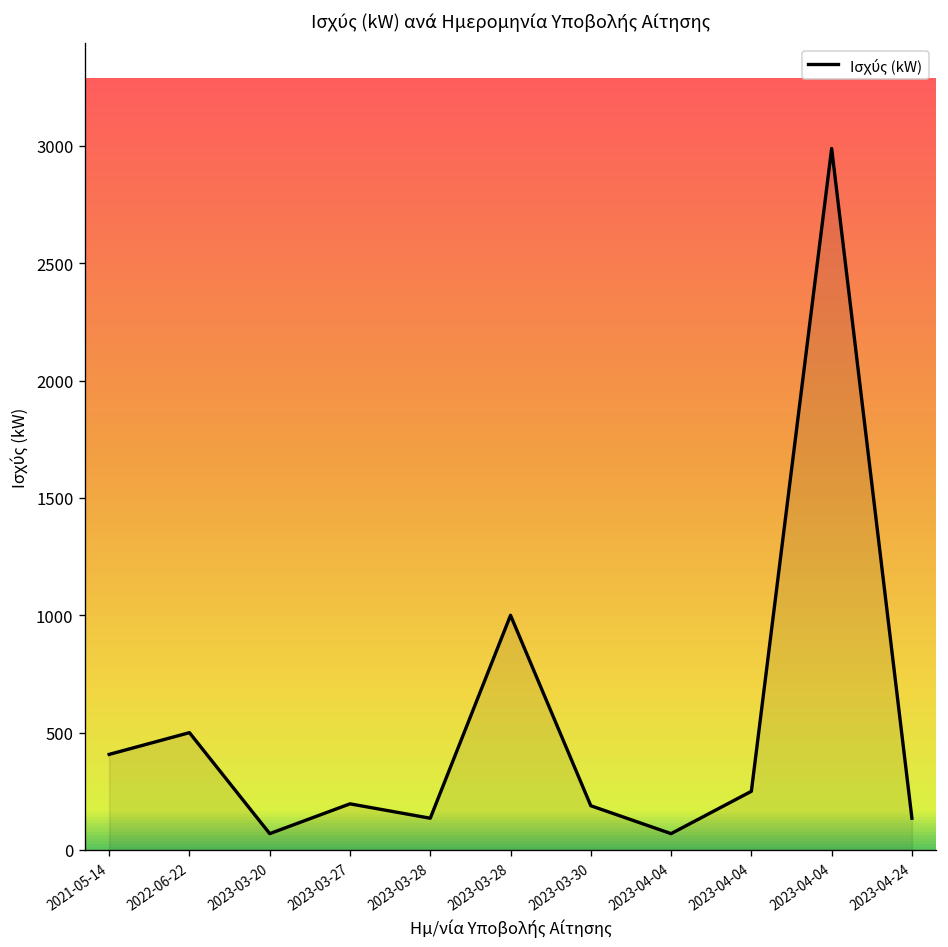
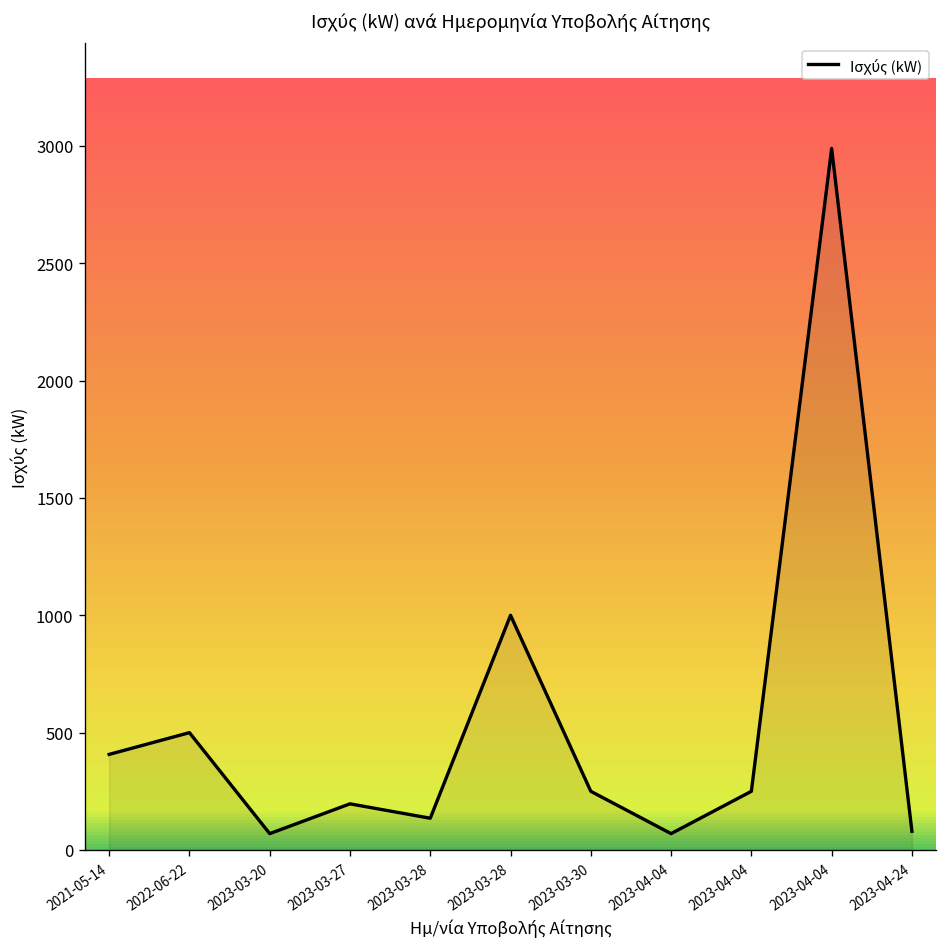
  {
    "2021-05-14": 410,
    "2022-06-22": 500,
    "2023-03-20": 70,
    "2023-03-27": 200,
-   "2023-03-30": 190,
-   "2023-04-24": 130
+   "2023-03-30": 250,
+   "2023-04-24": 80
  }
